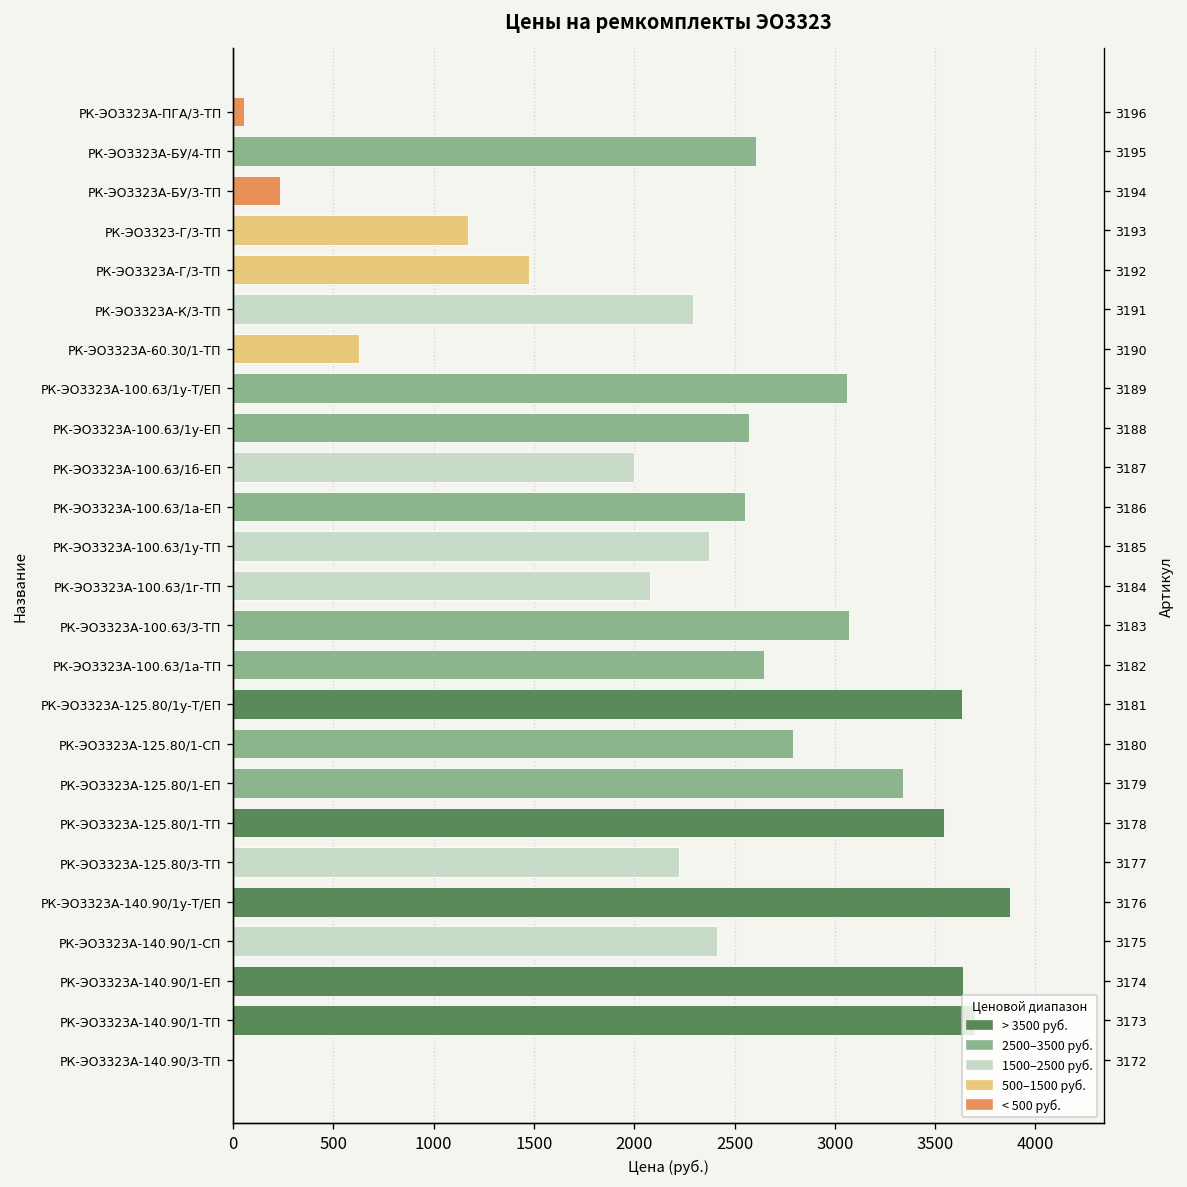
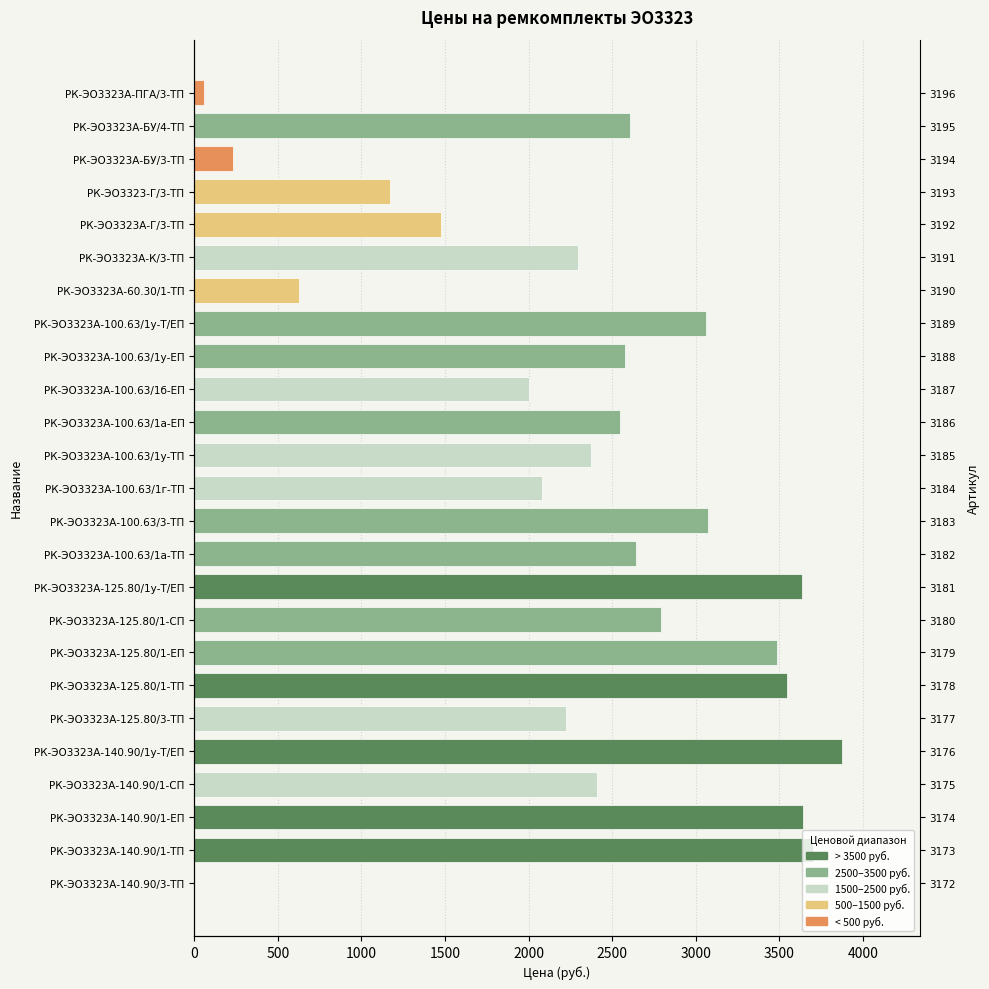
  {
    "РК-ЭО3323А-ПГА/3-ТП": 60,
    "РК-ЭО3323А-БУ/4-ТП": 2610,
    "РК-ЭО3323А-БУ/3-ТП": 230,
    "РК-ЭО3323-Г/3-ТП": 1170,
    "РК-ЭО3323А-Г/3-ТП": 1470,
    "РК-ЭО3323А-К/3-ТП": 2290,
    "РК-ЭО3323А-60.30/1-ТП": 630,
    "РК-ЭО3323А-100.63/1у-Т/ЕП": 3060,
    "РК-ЭО3323А-100.63/1у-ЕП": 2570,
    "РК-ЭО3323А-100.63/1б-ЕП": 2000,
    "РК-ЭО3323А-100.63/1а-ЕП": 2550,
    "РК-ЭО3323А-100.63/1у-ТП": 2370,
    "РК-ЭО3323А-100.63/1г-ТП": 2080,
    "РК-ЭО3323А-100.63/3-ТП": 3070,
    "РК-ЭО3323А-100.63/1а-ТП": 2640,
    "РК-ЭО3323А-125.80/1у-Т/ЕП": 3640,
    "РК-ЭО3323А-125.80/1-СП": 2790,
-   "РК-ЭО3323А-125.80/1-ЕП": 3340,
+   "РК-ЭО3323А-125.80/1-ЕП": 3490,
    "РК-ЭО3323А-125.80/1-ТП": 3550,
    "РК-ЭО3323А-125.80/3-ТП": 2220,
    "РК-ЭО3323А-140.90/1у-Т/ЕП": 3880,
    "РК-ЭО3323А-140.90/1-СП": 2410,
    "РК-ЭО3323А-140.90/1-ЕП": 3640
  }
